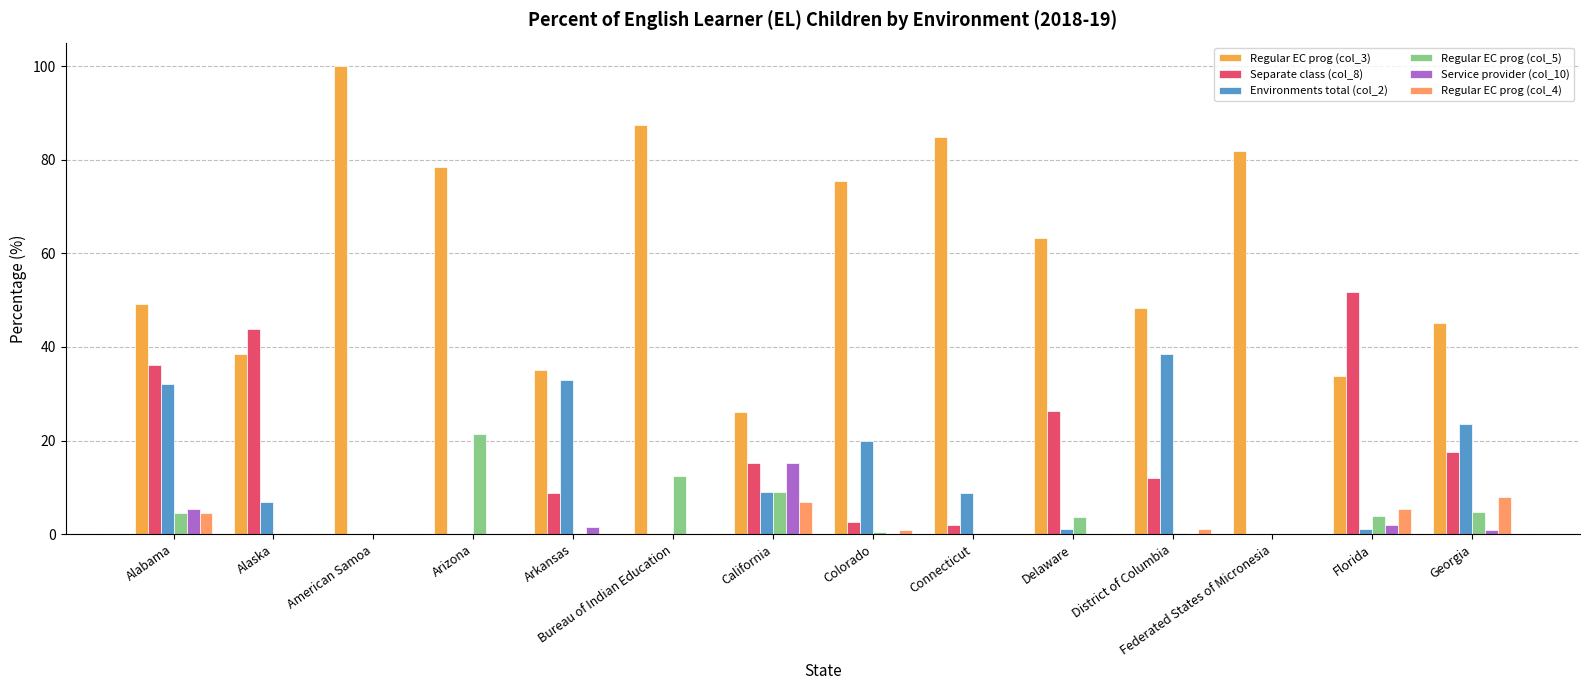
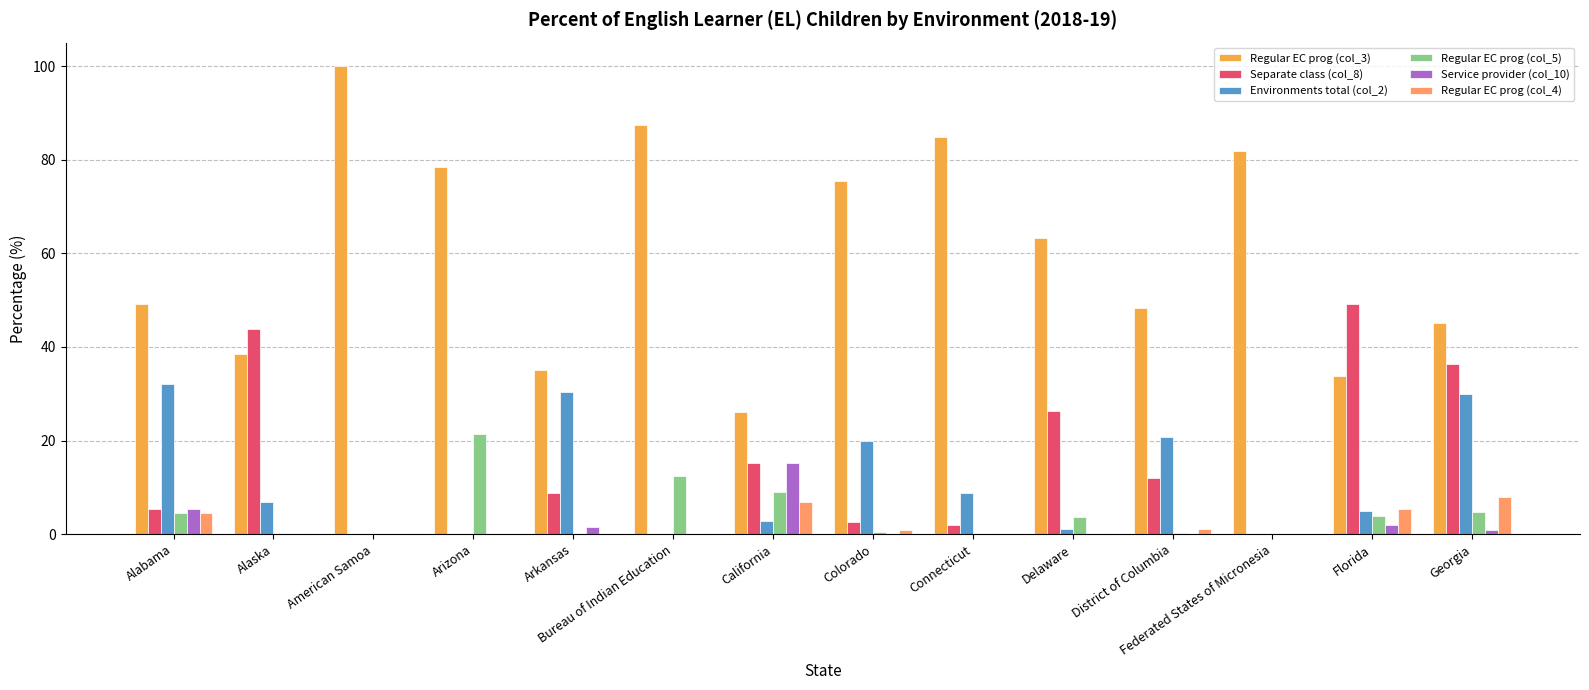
  {
    "Separate class (col_8)": {
-     "Alabama": 36,
+     "Alabama": 5,
      "Alaska": 44,
      "American Samoa": 0,
      "Arizona": 0,
      "Arkansas": 9,
      "Bureau of Indian Education": 0,
      "California": 15,
      "Colorado": 3,
      "Connecticut": 2,
      "Delaware": 26,
      "District of Columbia": 12,
      "Federated States of Micronesia": 0,
-     "Florida": 52,
-     "Georgia": 18
+     "Florida": 49,
+     "Georgia": 36
    },
    "Environments total (col_2)": {
      "Alabama": 32,
      "Alaska": 7,
      "American Samoa": 0,
      "Arizona": 0,
-     "Arkansas": 33,
+     "Arkansas": 30,
      "Bureau of Indian Education": 0,
-     "California": 9,
+     "California": 3,
      "Colorado": 20,
      "Connecticut": 9,
      "Delaware": 1,
-     "District of Columbia": 38,
+     "District of Columbia": 21,
      "Federated States of Micronesia": 0,
-     "Florida": 1,
-     "Georgia": 24
+     "Florida": 5,
+     "Georgia": 30
    }
  }
